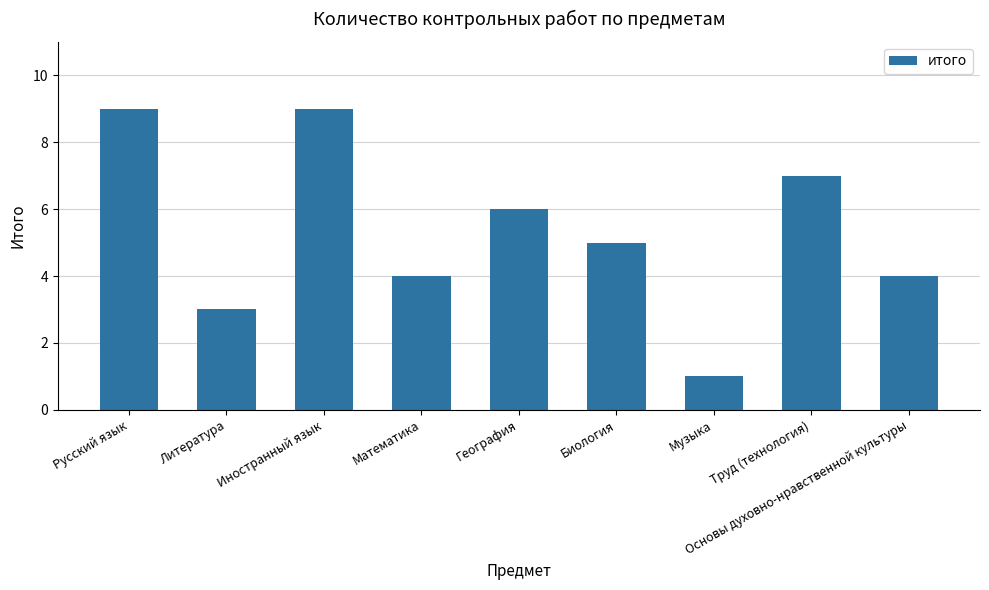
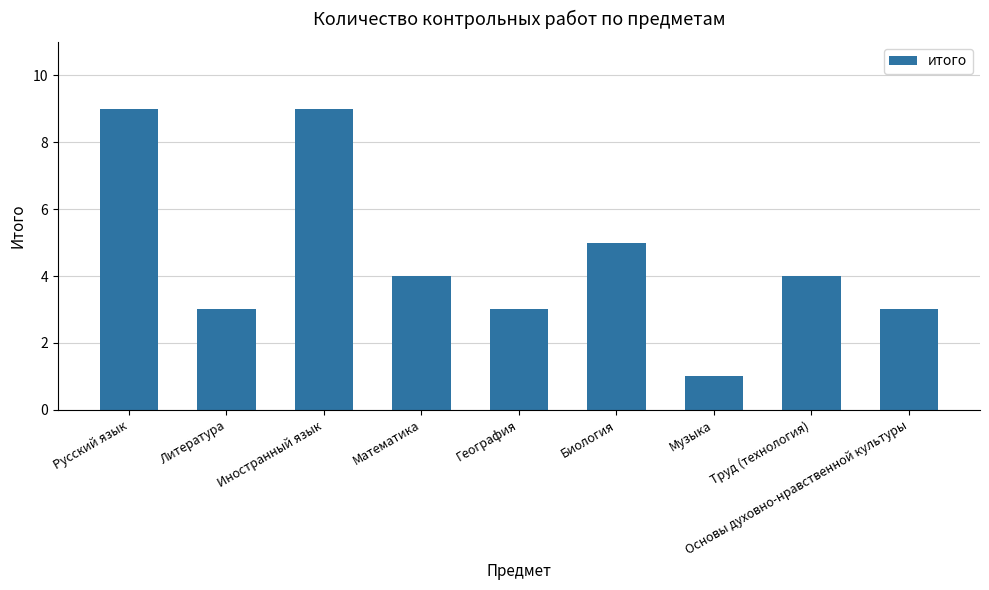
  {
    "Русский язык": 9,
    "Литература": 3,
    "Иностранный язык": 9,
    "Математика": 4,
-   "География": 6,
+   "География": 3,
    "Биология": 5,
    "Музыка": 1,
-   "Труд (технология)": 7,
-   "Основы духовно-нравственной культуры": 4
+   "Труд (технология)": 4,
+   "Основы духовно-нравственной культуры": 3
  }
